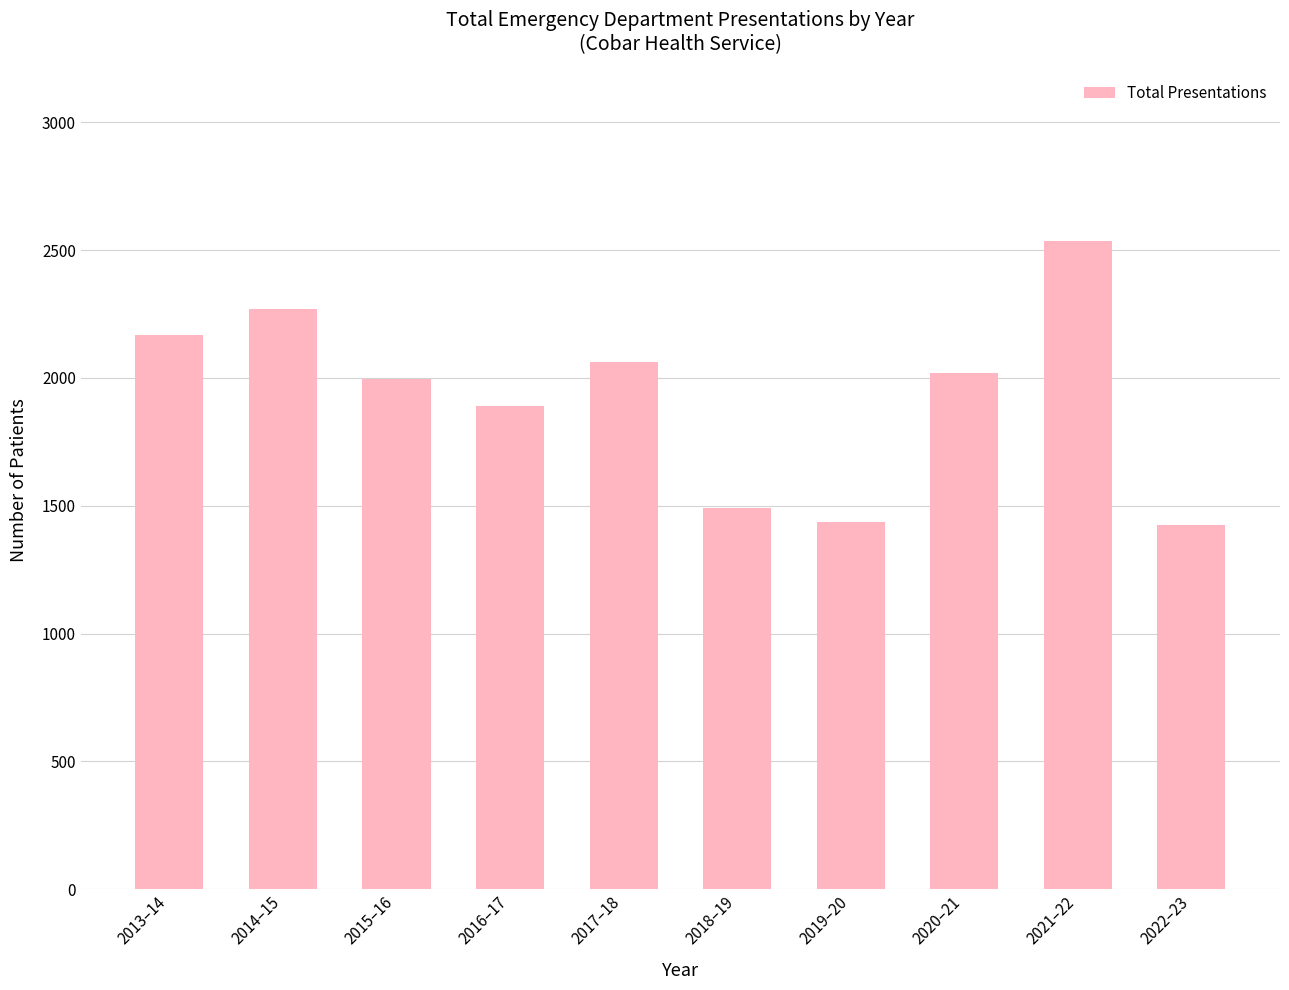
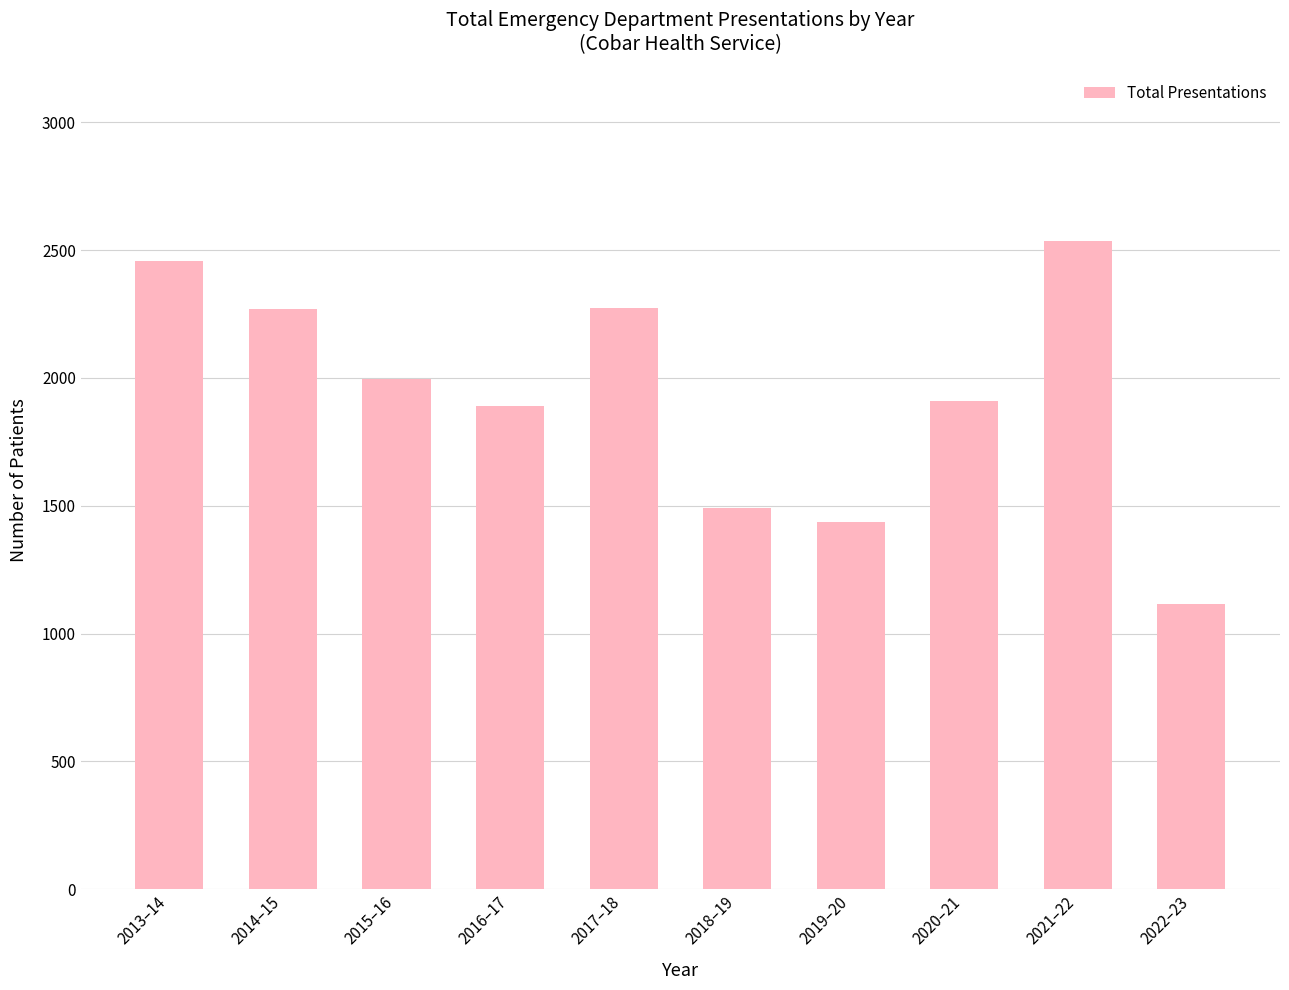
  {
-   "2013–14": 2170,
+   "2013–14": 2460,
    "2014–15": 2270,
    "2015–16": 2000,
    "2016–17": 1890,
-   "2017–18": 2060,
+   "2017–18": 2270,
    "2018–19": 1490,
    "2019–20": 1440,
-   "2020–21": 2020,
+   "2020–21": 1910,
    "2021–22": 2540,
-   "2022–23": 1420
+   "2022–23": 1120
  }
